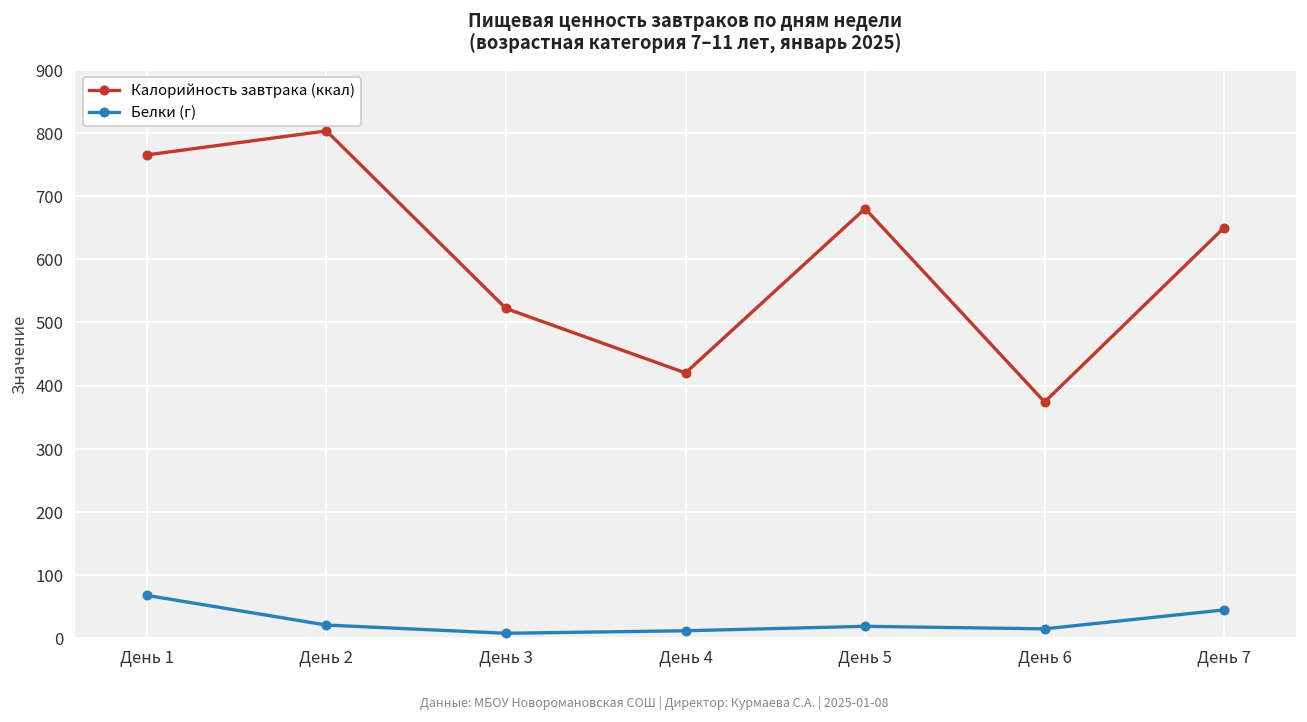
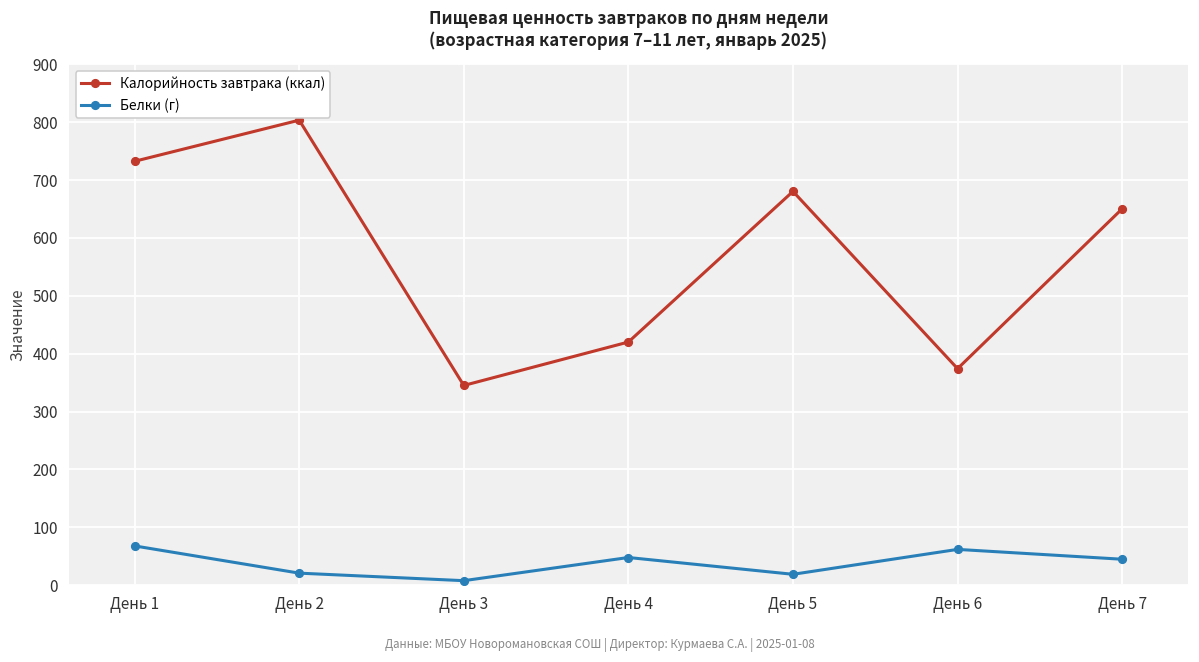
  {
    "Калорийность завтрака (ккал)": {
-     "День 1": 770,
+     "День 1": 730,
      "День 2": 800,
-     "День 3": 520,
+     "День 3": 350,
      "День 4": 420,
      "День 5": 680,
      "День 6": 370,
      "День 7": 650
    },
    "Белки (г)": {
      "День 1": 70,
      "День 2": 20,
      "День 3": 10,
-     "День 4": 10,
+     "День 4": 50,
      "День 5": 20,
-     "День 6": 20,
+     "День 6": 60,
      "День 7": 50
    }
  }
